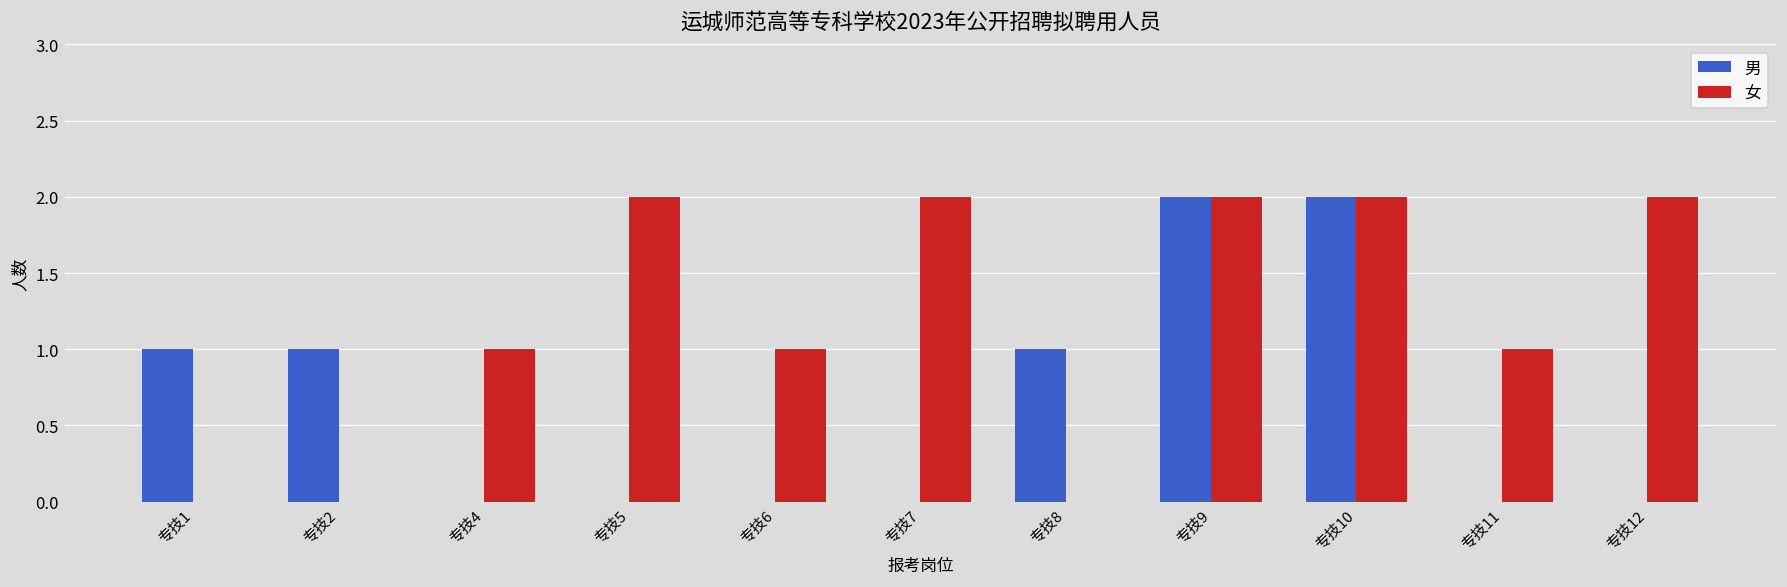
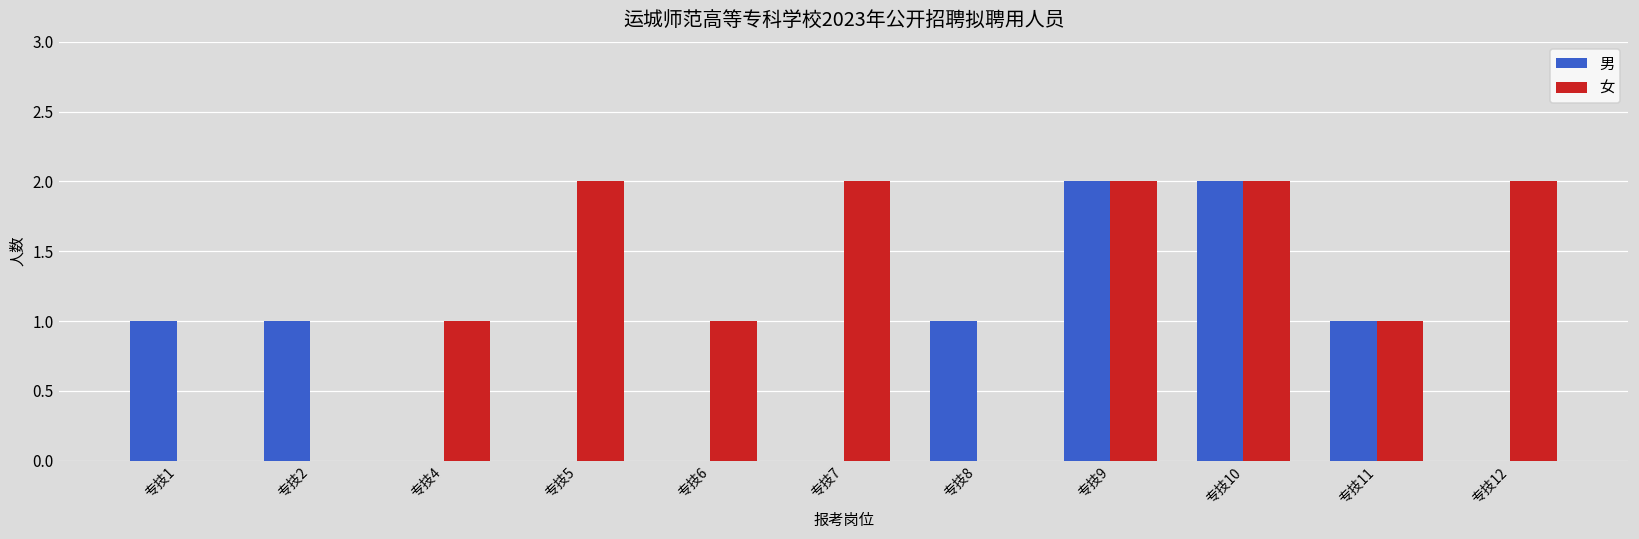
  {
    "男": {
      "专技1": 1,
      "专技2": 1,
      "专技4": 0,
      "专技5": 0,
      "专技6": 0,
      "专技7": 0,
      "专技8": 1,
      "专技9": 2,
      "专技10": 2,
-     "专技11": 0,
+     "专技11": 1,
      "专技12": 0
    },
    "女": {
      "专技1": 0,
      "专技2": 0,
      "专技4": 1,
      "专技5": 2,
      "专技6": 1,
      "专技7": 2,
      "专技8": 0,
      "专技9": 2,
      "专技10": 2,
      "专技11": 1,
      "专技12": 2
    }
  }
